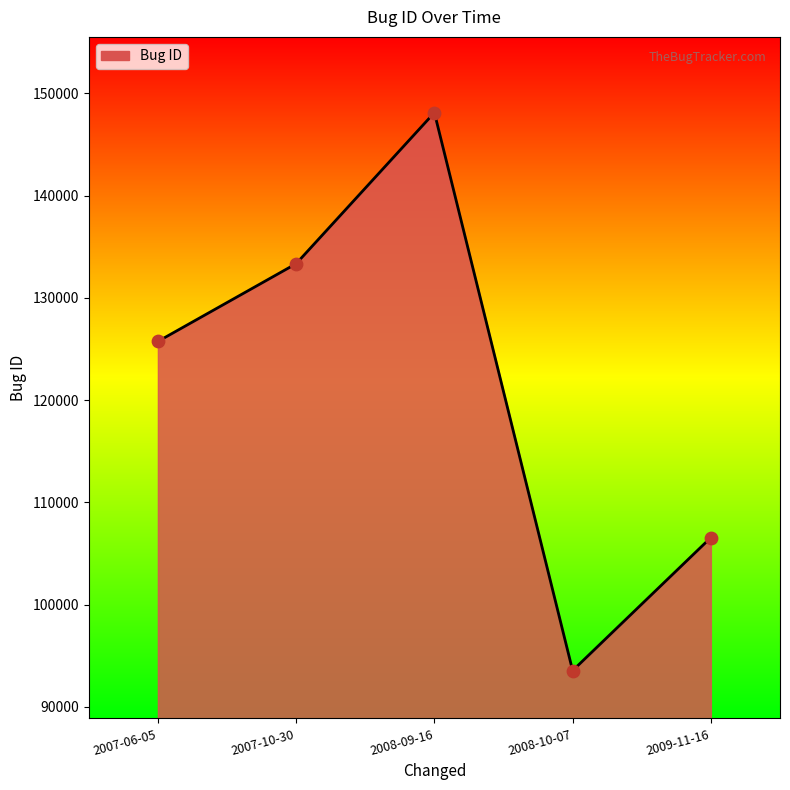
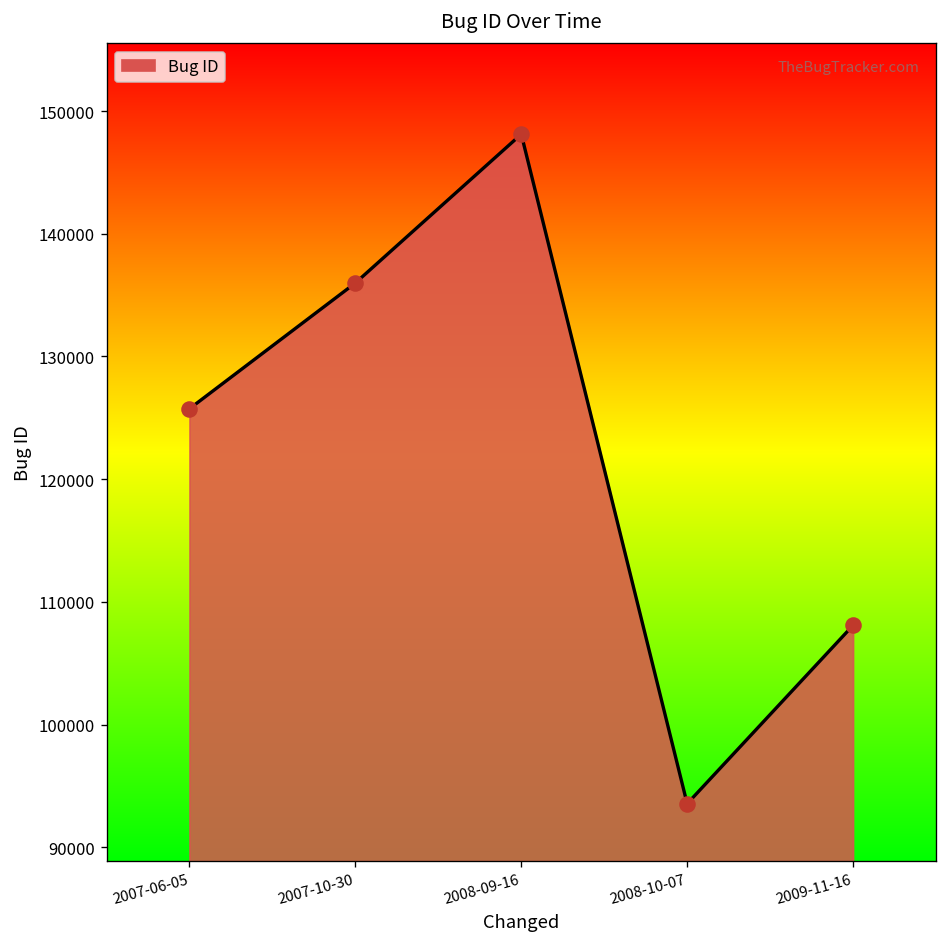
  {
    "2007-06-05": 125700,
-   "2007-10-30": 133300,
+   "2007-10-30": 136000,
    "2008-09-16": 148100,
    "2008-10-07": 93600,
-   "2009-11-16": 106600
+   "2009-11-16": 108100
  }
